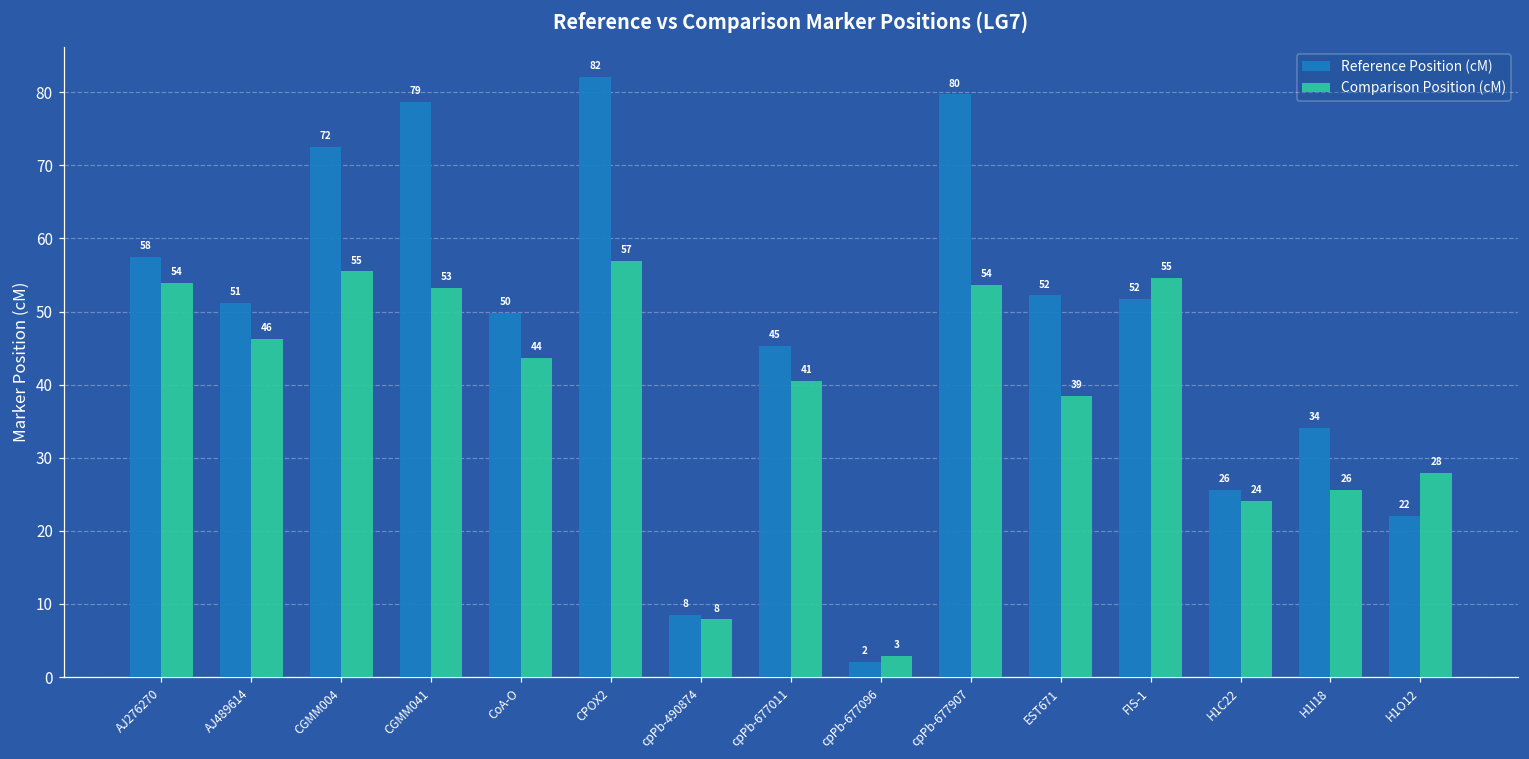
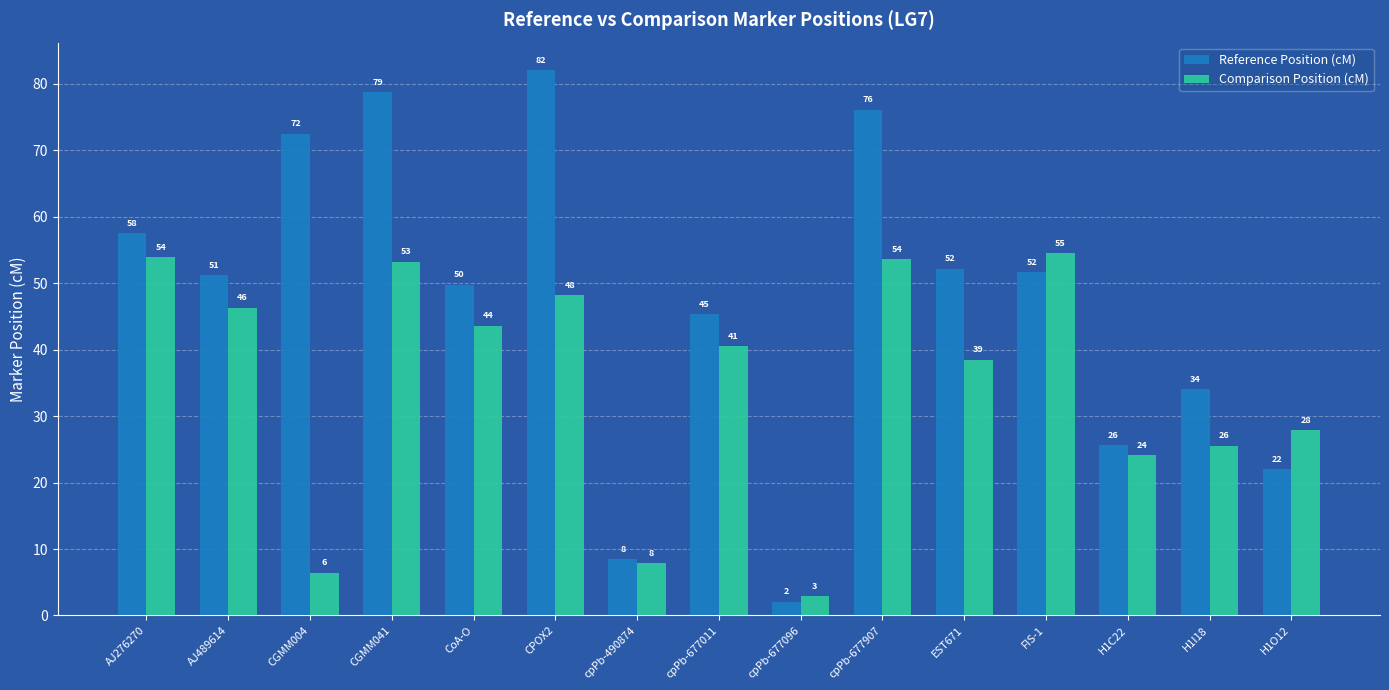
  {
    "Reference Position (cM)": {
      "AJ276270": 58,
      "AJ489614": 51,
      "CGMM004": 72,
      "CGMM041": 79,
      "CoA-O": 50,
      "CPOX2": 82,
      "cpPb-490874": 8,
      "cpPb-677011": 45,
      "cpPb-677096": 2,
-     "cpPb-677907": 80,
+     "cpPb-677907": 76,
      "EST671": 52,
      "FIS-1": 52,
      "H1C22": 26,
      "H1I18": 34,
      "H1O12": 22
    },
    "Comparison Position (cM)": {
      "AJ276270": 54,
      "AJ489614": 46,
-     "CGMM004": 55,
+     "CGMM004": 6,
      "CGMM041": 53,
      "CoA-O": 44,
-     "CPOX2": 57,
+     "CPOX2": 48,
      "cpPb-490874": 8,
      "cpPb-677011": 41,
      "cpPb-677096": 3,
      "cpPb-677907": 54,
      "EST671": 39,
      "FIS-1": 55,
      "H1C22": 24,
      "H1I18": 26,
      "H1O12": 28
    }
  }
